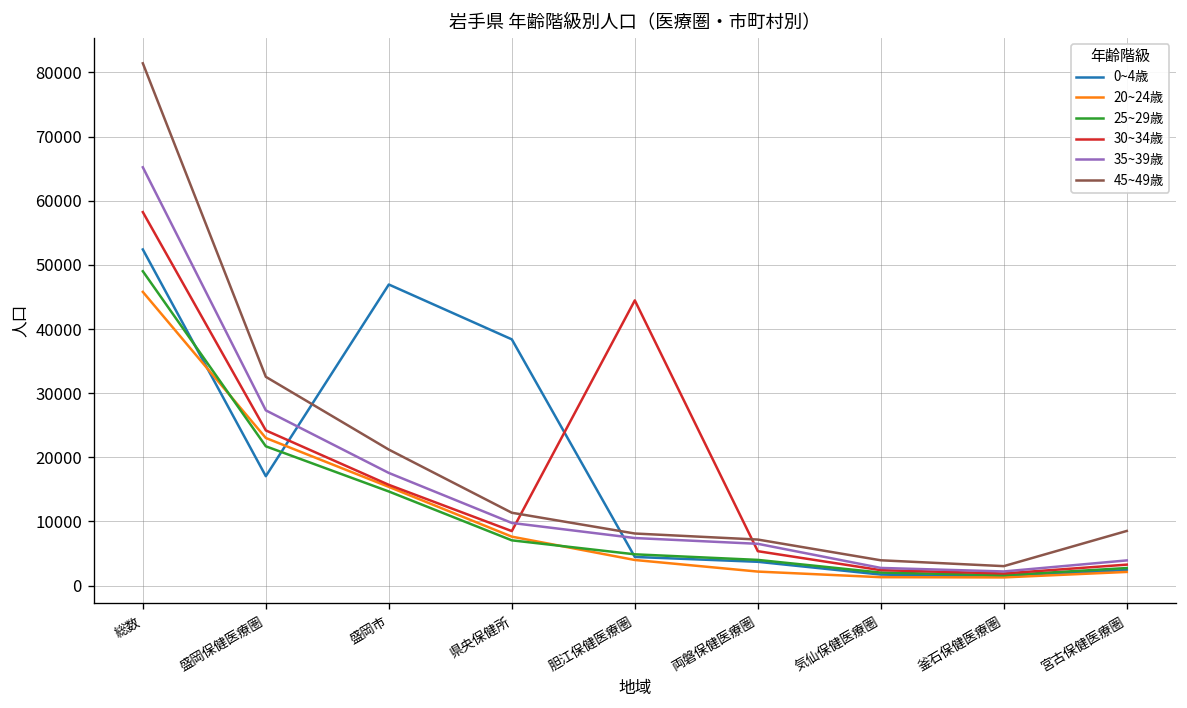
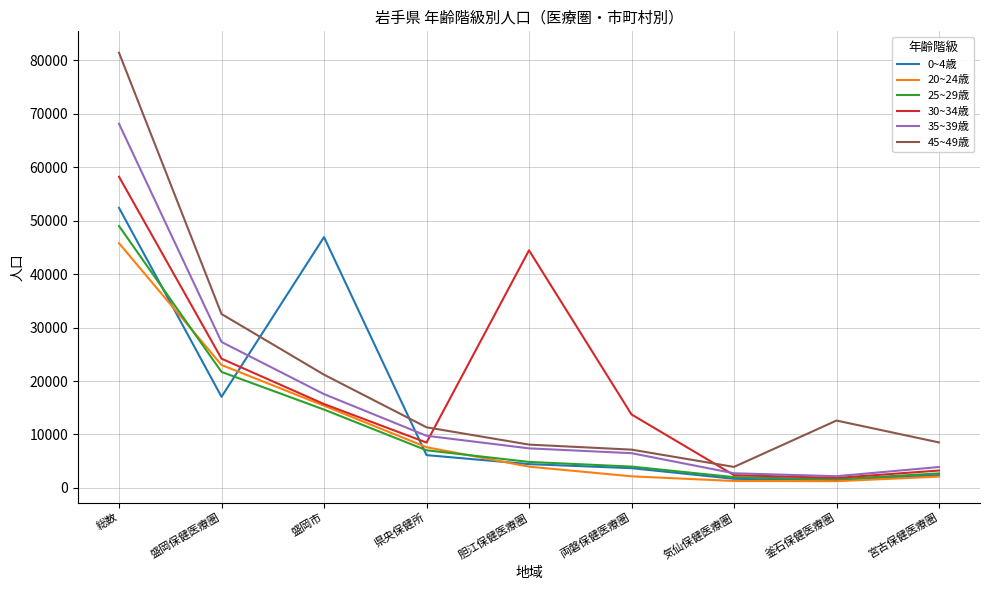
  {
    "0~4歳": {
      "総数": 52000,
      "盛岡保健医療圏": 17000,
      "盛岡市": 47000,
-     "県央保健所": 38000
+     "県央保健所": 6000
    },
    "20~24歳": {
      "総数": 46000,
      "盛岡保健医療圏": 23000,
      "県央保健所": 8000,
      "胆江保健医療圏": 4000,
      "両磐保健医療圏": 2000
    },
    "25~29歳": {
      "総数": 49000,
      "盛岡保健医療圏": 22000,
      "盛岡市": 15000,
      "県央保健所": 7000
    },
    "30~34歳": {
      "総数": 58000,
      "盛岡保健医療圏": 24000,
      "県央保健所": 8000,
      "胆江保健医療圏": 44000,
-     "両磐保健医療圏": 5000,
+     "両磐保健医療圏": 14000,
      "宮古保健医療圏": 3000
    },
    "35~39歳": {
-     "総数": 65000,
+     "総数": 68000,
      "盛岡保健医療圏": 27000,
      "盛岡市": 18000,
      "県央保健所": 10000,
      "胆江保健医療圏": 7000,
      "両磐保健医療圏": 7000,
      "宮古保健医療圏": 4000
    },
    "45~49歳": {
      "総数": 81000,
      "盛岡保健医療圏": 33000,
      "盛岡市": 21000,
      "県央保健所": 11000,
      "胆江保健医療圏": 8000,
      "両磐保健医療圏": 7000,
      "気仙保健医療圏": 4000,
-     "釜石保健医療圏": 3000,
+     "釜石保健医療圏": 13000,
      "宮古保健医療圏": 9000
    }
  }
